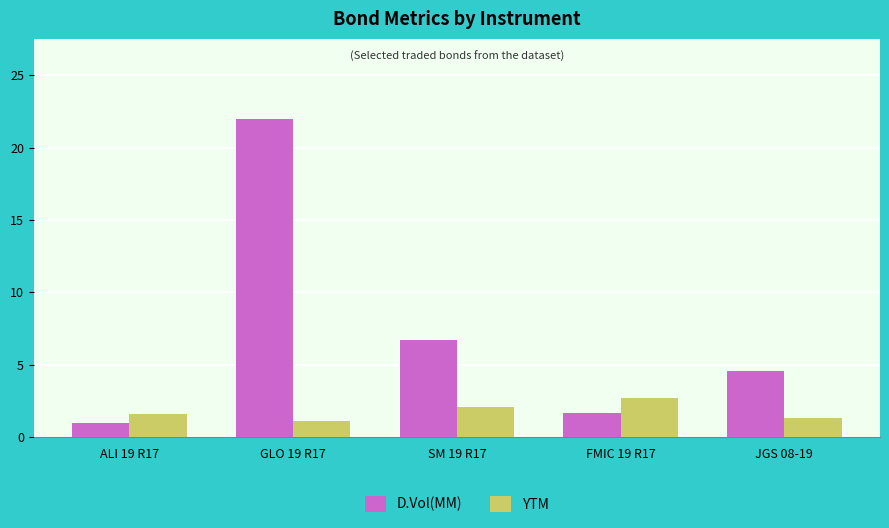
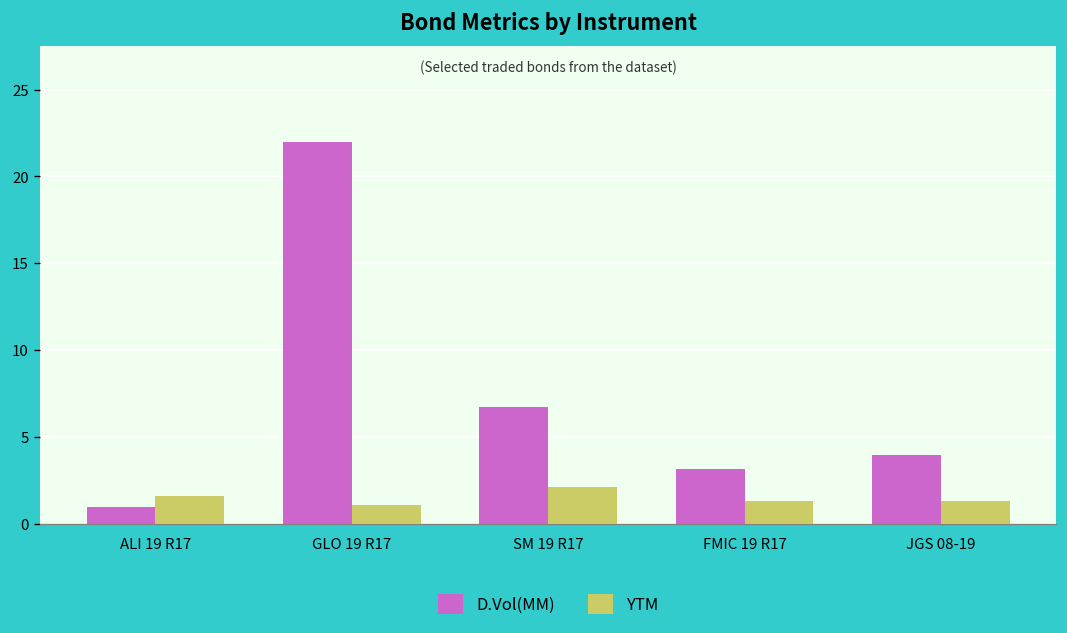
  {
    "D.Vol(MM)": {
      "ALI 19 R17": 1.0,
      "GLO 19 R17": 22.0,
      "SM 19 R17": 6.8,
-     "FMIC 19 R17": 1.7,
-     "JGS 08-19": 4.6
+     "FMIC 19 R17": 3.2,
+     "JGS 08-19": 4.0
    },
    "YTM": {
      "ALI 19 R17": 1.6,
      "GLO 19 R17": 1.1,
      "SM 19 R17": 2.1,
-     "FMIC 19 R17": 2.7,
+     "FMIC 19 R17": 1.3,
      "JGS 08-19": 1.4
    }
  }
